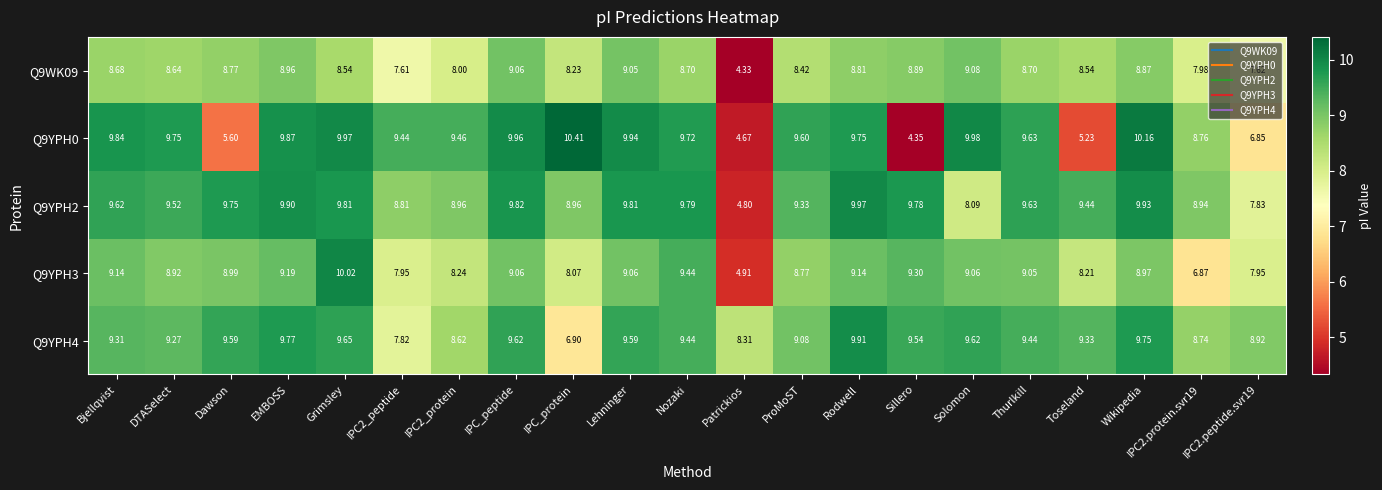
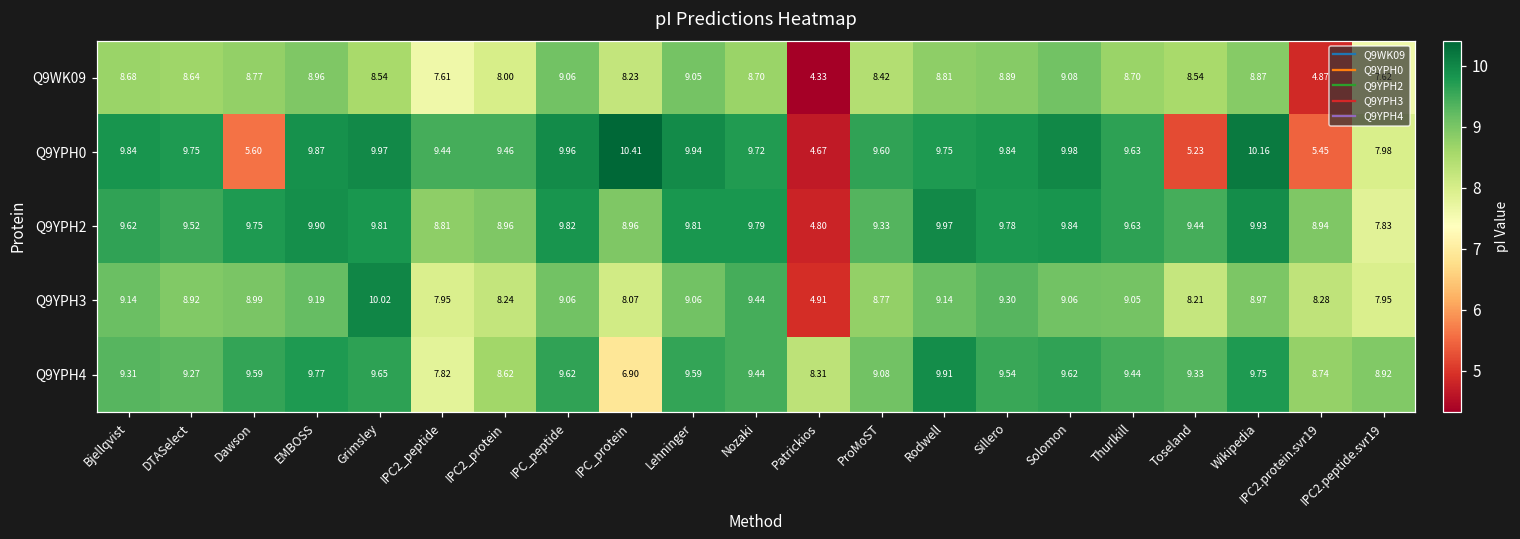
  {
    "Q9WK09": {
      "Bjellqvist": 8.68,
      "DTASelect": 8.64,
      "Dawson": 8.77,
      "EMBOSS": 8.96,
      "Grimsley": 8.54,
      "IPC2_peptide": 7.61,
      "IPC2_protein": 8.00,
      "IPC_peptide": 9.06,
      "IPC_protein": 8.23,
      "Lehninger": 9.05,
      "Nozaki": 8.70,
      "Patrickios": 4.33,
      "ProMoST": 8.42,
      "Rodwell": 8.81,
      "Sillero": 8.89,
      "Solomon": 9.08,
      "Thurlkill": 8.70,
      "Toseland": 8.54,
      "Wikipedia": 8.87,
-     "IPC2.protein.svr19": 7.98
+     "IPC2.protein.svr19": 4.87
    },
    "Q9YPH0": {
      "Bjellqvist": 9.84,
      "DTASelect": 9.75,
      "Dawson": 5.60,
      "EMBOSS": 9.87,
      "Grimsley": 9.97,
      "IPC2_peptide": 9.44,
      "IPC2_protein": 9.46,
      "IPC_peptide": 9.96,
      "IPC_protein": 10.41,
      "Lehninger": 9.94,
      "Nozaki": 9.72,
      "Patrickios": 4.67,
      "ProMoST": 9.60,
      "Rodwell": 9.75,
-     "Sillero": 4.35,
+     "Sillero": 9.84,
      "Solomon": 9.98,
      "Thurlkill": 9.63,
      "Toseland": 5.23,
      "Wikipedia": 10.16,
-     "IPC2.protein.svr19": 8.76,
-     "IPC2.peptide.svr19": 6.85
+     "IPC2.protein.svr19": 5.45,
+     "IPC2.peptide.svr19": 7.98
    },
    "Q9YPH2": {
      "Bjellqvist": 9.62,
      "DTASelect": 9.52,
      "Dawson": 9.75,
      "EMBOSS": 9.90,
      "Grimsley": 9.81,
      "IPC2_peptide": 8.81,
      "IPC2_protein": 8.96,
      "IPC_peptide": 9.82,
      "IPC_protein": 8.96,
      "Lehninger": 9.81,
      "Nozaki": 9.79,
      "Patrickios": 4.80,
      "ProMoST": 9.33,
      "Rodwell": 9.97,
      "Sillero": 9.78,
-     "Solomon": 8.09,
+     "Solomon": 9.84,
      "Thurlkill": 9.63,
      "Toseland": 9.44,
      "Wikipedia": 9.93,
      "IPC2.protein.svr19": 8.94,
      "IPC2.peptide.svr19": 7.83
    },
    "Q9YPH3": {
      "Bjellqvist": 9.14,
      "DTASelect": 8.92,
      "Dawson": 8.99,
      "EMBOSS": 9.19,
      "Grimsley": 10.02,
      "IPC2_peptide": 7.95,
      "IPC2_protein": 8.24,
      "IPC_peptide": 9.06,
      "IPC_protein": 8.07,
      "Lehninger": 9.06,
      "Nozaki": 9.44,
      "Patrickios": 4.91,
      "ProMoST": 8.77,
      "Rodwell": 9.14,
      "Sillero": 9.30,
      "Solomon": 9.06,
      "Thurlkill": 9.05,
      "Toseland": 8.21,
      "Wikipedia": 8.97,
-     "IPC2.protein.svr19": 6.87,
+     "IPC2.protein.svr19": 8.28,
      "IPC2.peptide.svr19": 7.95
    },
    "Q9YPH4": {
      "Bjellqvist": 9.31,
      "DTASelect": 9.27,
      "Dawson": 9.59,
      "EMBOSS": 9.77,
      "Grimsley": 9.65,
      "IPC2_peptide": 7.82,
      "IPC2_protein": 8.62,
      "IPC_peptide": 9.62,
      "IPC_protein": 6.90,
      "Lehninger": 9.59,
      "Nozaki": 9.44,
      "Patrickios": 8.31,
      "ProMoST": 9.08,
      "Rodwell": 9.91,
      "Sillero": 9.54,
      "Solomon": 9.62,
      "Thurlkill": 9.44,
      "Toseland": 9.33,
      "Wikipedia": 9.75,
      "IPC2.protein.svr19": 8.74,
      "IPC2.peptide.svr19": 8.92
    }
  }
